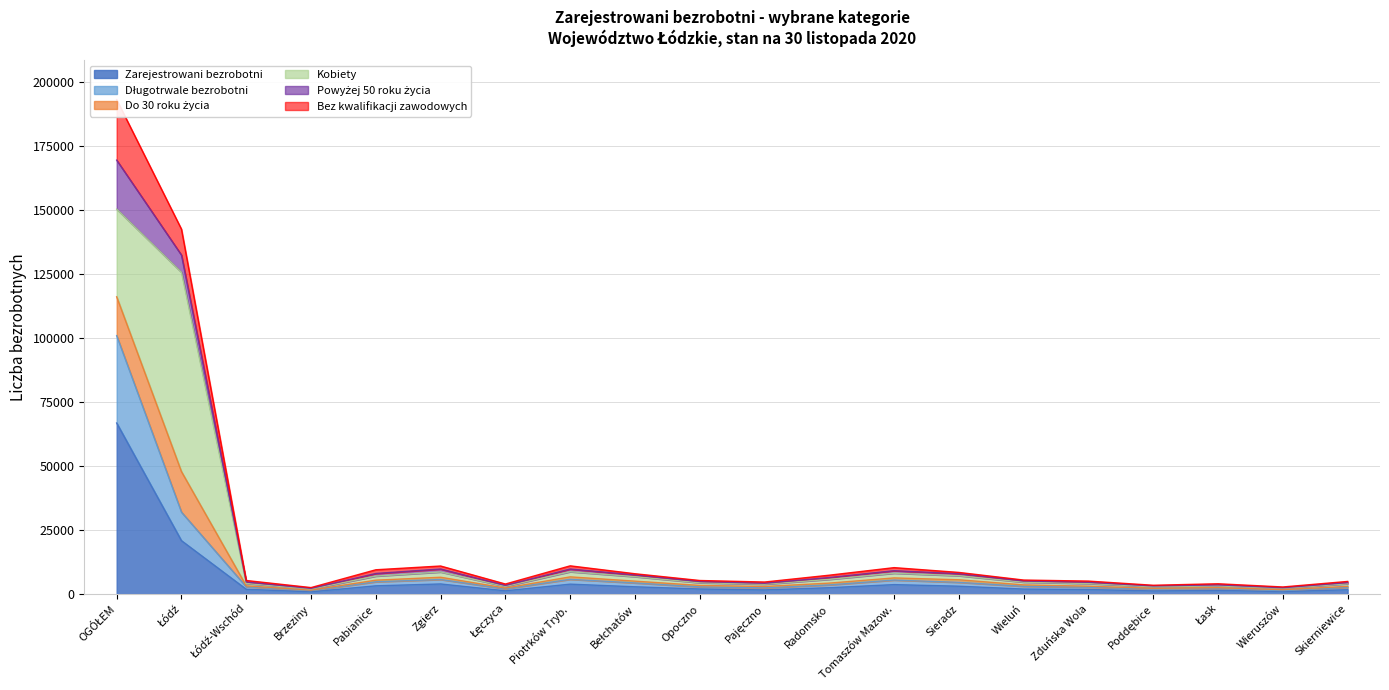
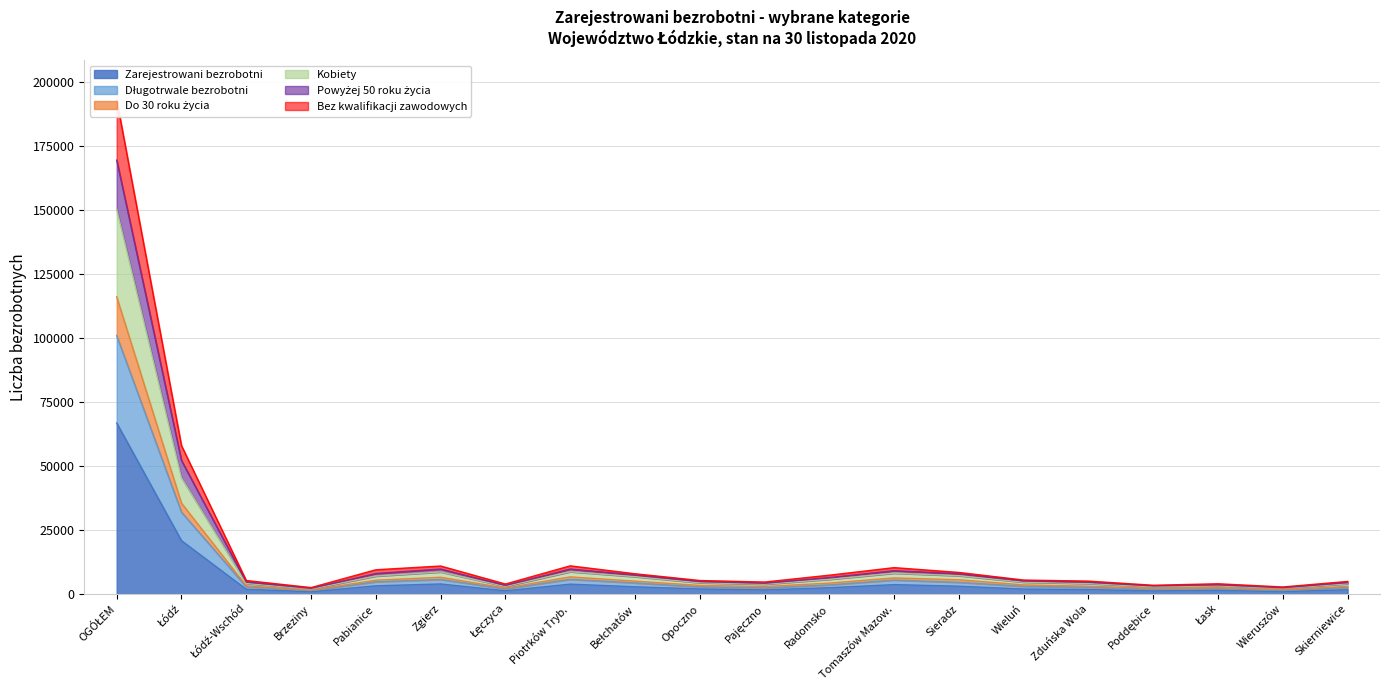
  {
    "Do 30 roku życia": {
      "OGÓŁEM": 15000,
-     "Łódź": 16000
+     "Łódź": 4000
    },
    "Kobiety": {
      "OGÓŁEM": 34000,
-     "Łódź": 78000,
+     "Łódź": 10000,
      "Pabianice": 2000,
      "Zgierz": 2000,
      "Piotrków Tryb.": 2000
    },
    "Powyżej 50 roku życia": {
      "OGÓŁEM": 19000,
      "Łódź": 7000,
      "Pabianice": 1000,
      "Zgierz": 1000,
      "Piotrków Tryb.": 1000
    },
    "Bez kwalifikacji zawodowych": {
-     "Łódź": 10000,
+     "Łódź": 6000,
      "Pabianice": 1000,
      "Zgierz": 1000,
      "Piotrków Tryb.": 1000,
      "Tomaszów Mazow.": 1000
    }
  }
